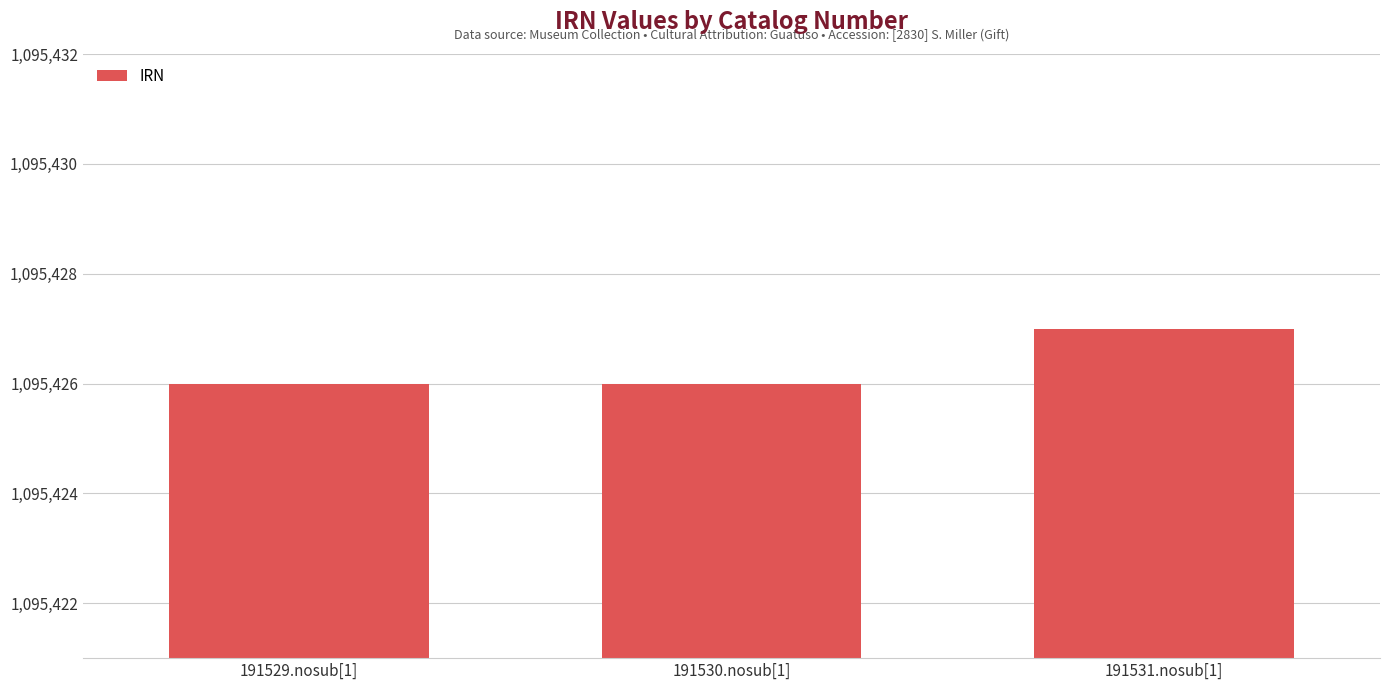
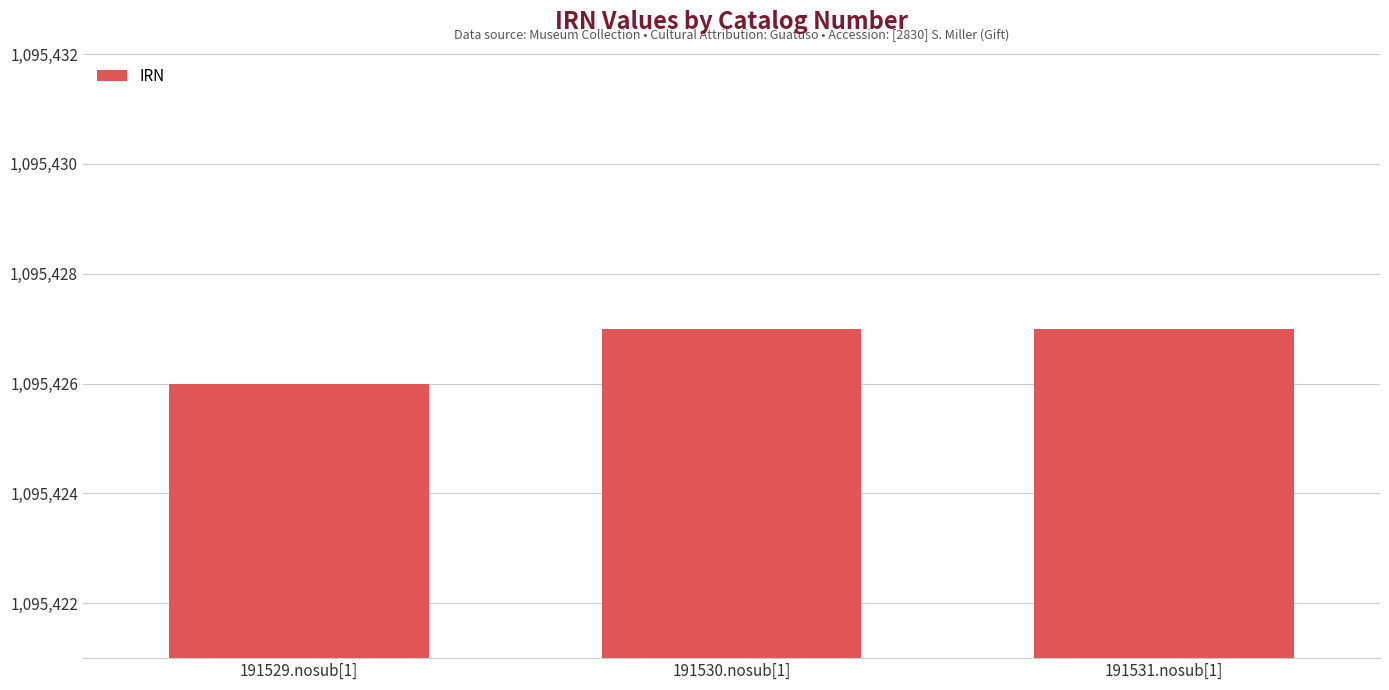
  {
    "191529.nosub[1]": "1,095,426",
-   "191530.nosub[1]": "1,095,426",
+   "191530.nosub[1]": "1,095,427",
    "191531.nosub[1]": "1,095,427"
  }
